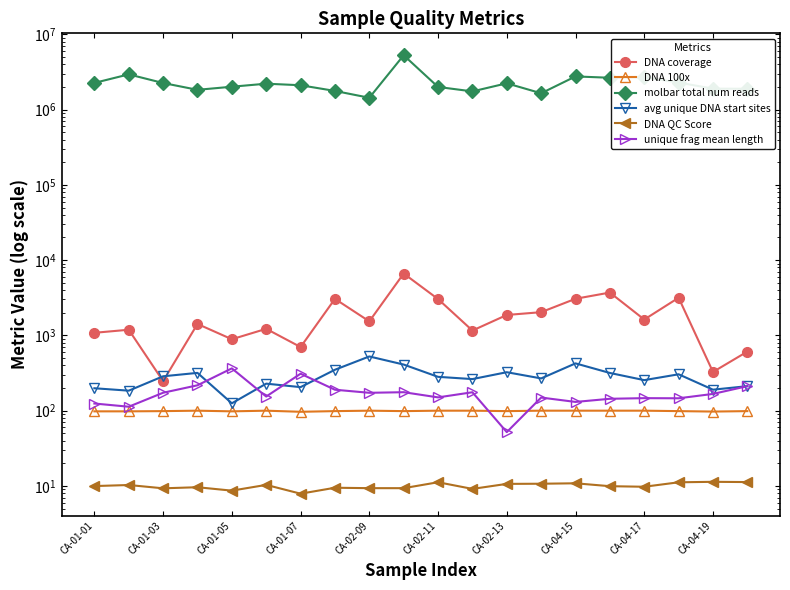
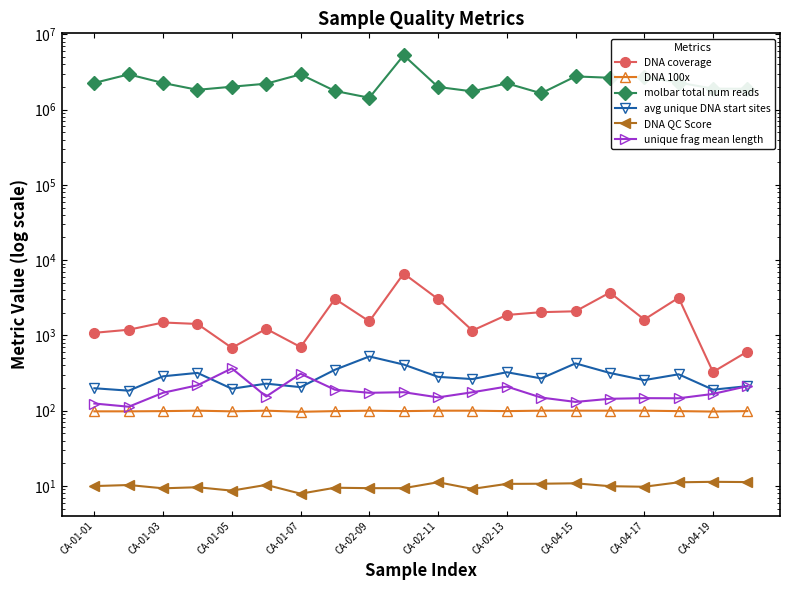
  {
    "DNA coverage": {
      "CA-01-01": 1100,
-     "CA-01-03": 250,
-     "CA-01-05": 900,
+     "CA-01-03": 1500,
+     "CA-01-05": 700,
      "CA-01-07": 700,
      "CA-02-09": 1500,
      "CA-02-11": 3000,
      "CA-02-13": 1900,
-     "CA-04-15": 3100,
+     "CA-04-15": 2100,
      "CA-04-17": 1600,
      "CA-04-19": 330
    },
    "molbar total num reads": {
      "CA-01-01": 2300000,
      "CA-01-03": 2300000,
      "CA-01-05": 2000000,
-     "CA-01-07": 2100000,
+     "CA-01-07": 2900000,
      "CA-02-09": 1400000,
      "CA-02-11": 2000000,
      "CA-02-13": 2200000,
      "CA-04-15": 2800000
    },
    "avg unique DNA start sites": {
      "CA-01-01": 200,
      "CA-01-03": 290,
-     "CA-01-05": 130,
+     "CA-01-05": 200,
      "CA-01-07": 210,
      "CA-02-09": 500,
      "CA-02-11": 280,
      "CA-02-13": 320,
      "CA-04-15": 400,
      "CA-04-17": 250,
      "CA-04-19": 190
    },
    "unique frag mean length": {
      "CA-01-01": 120,
      "CA-01-03": 170,
      "CA-01-05": 400,
      "CA-01-07": 310,
      "CA-02-09": 170,
      "CA-02-11": 150,
-     "CA-02-13": 50,
+     "CA-02-13": 210,
      "CA-04-15": 130,
      "CA-04-17": 150,
      "CA-04-19": 170
    }
  }
